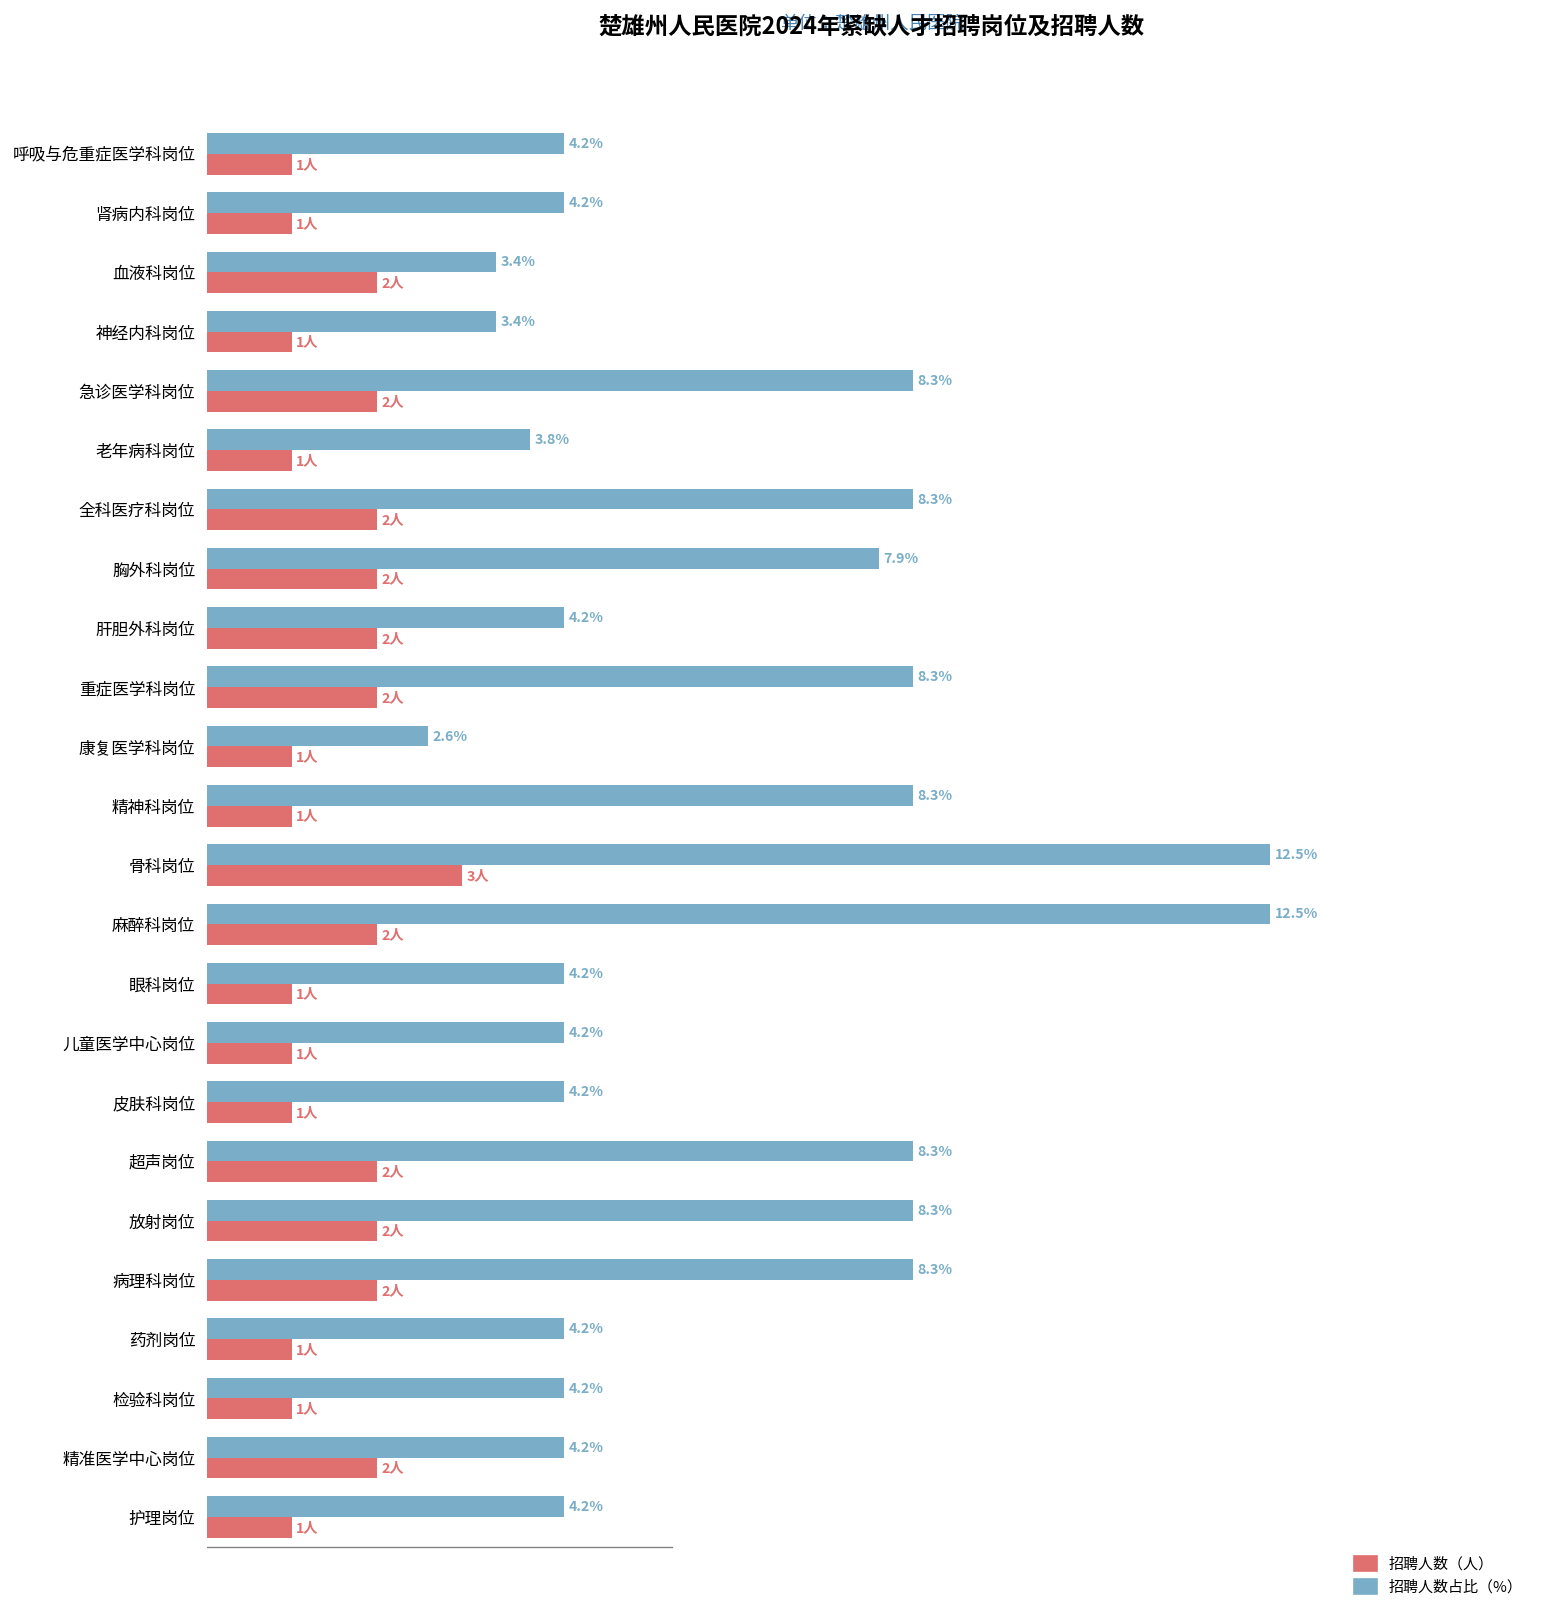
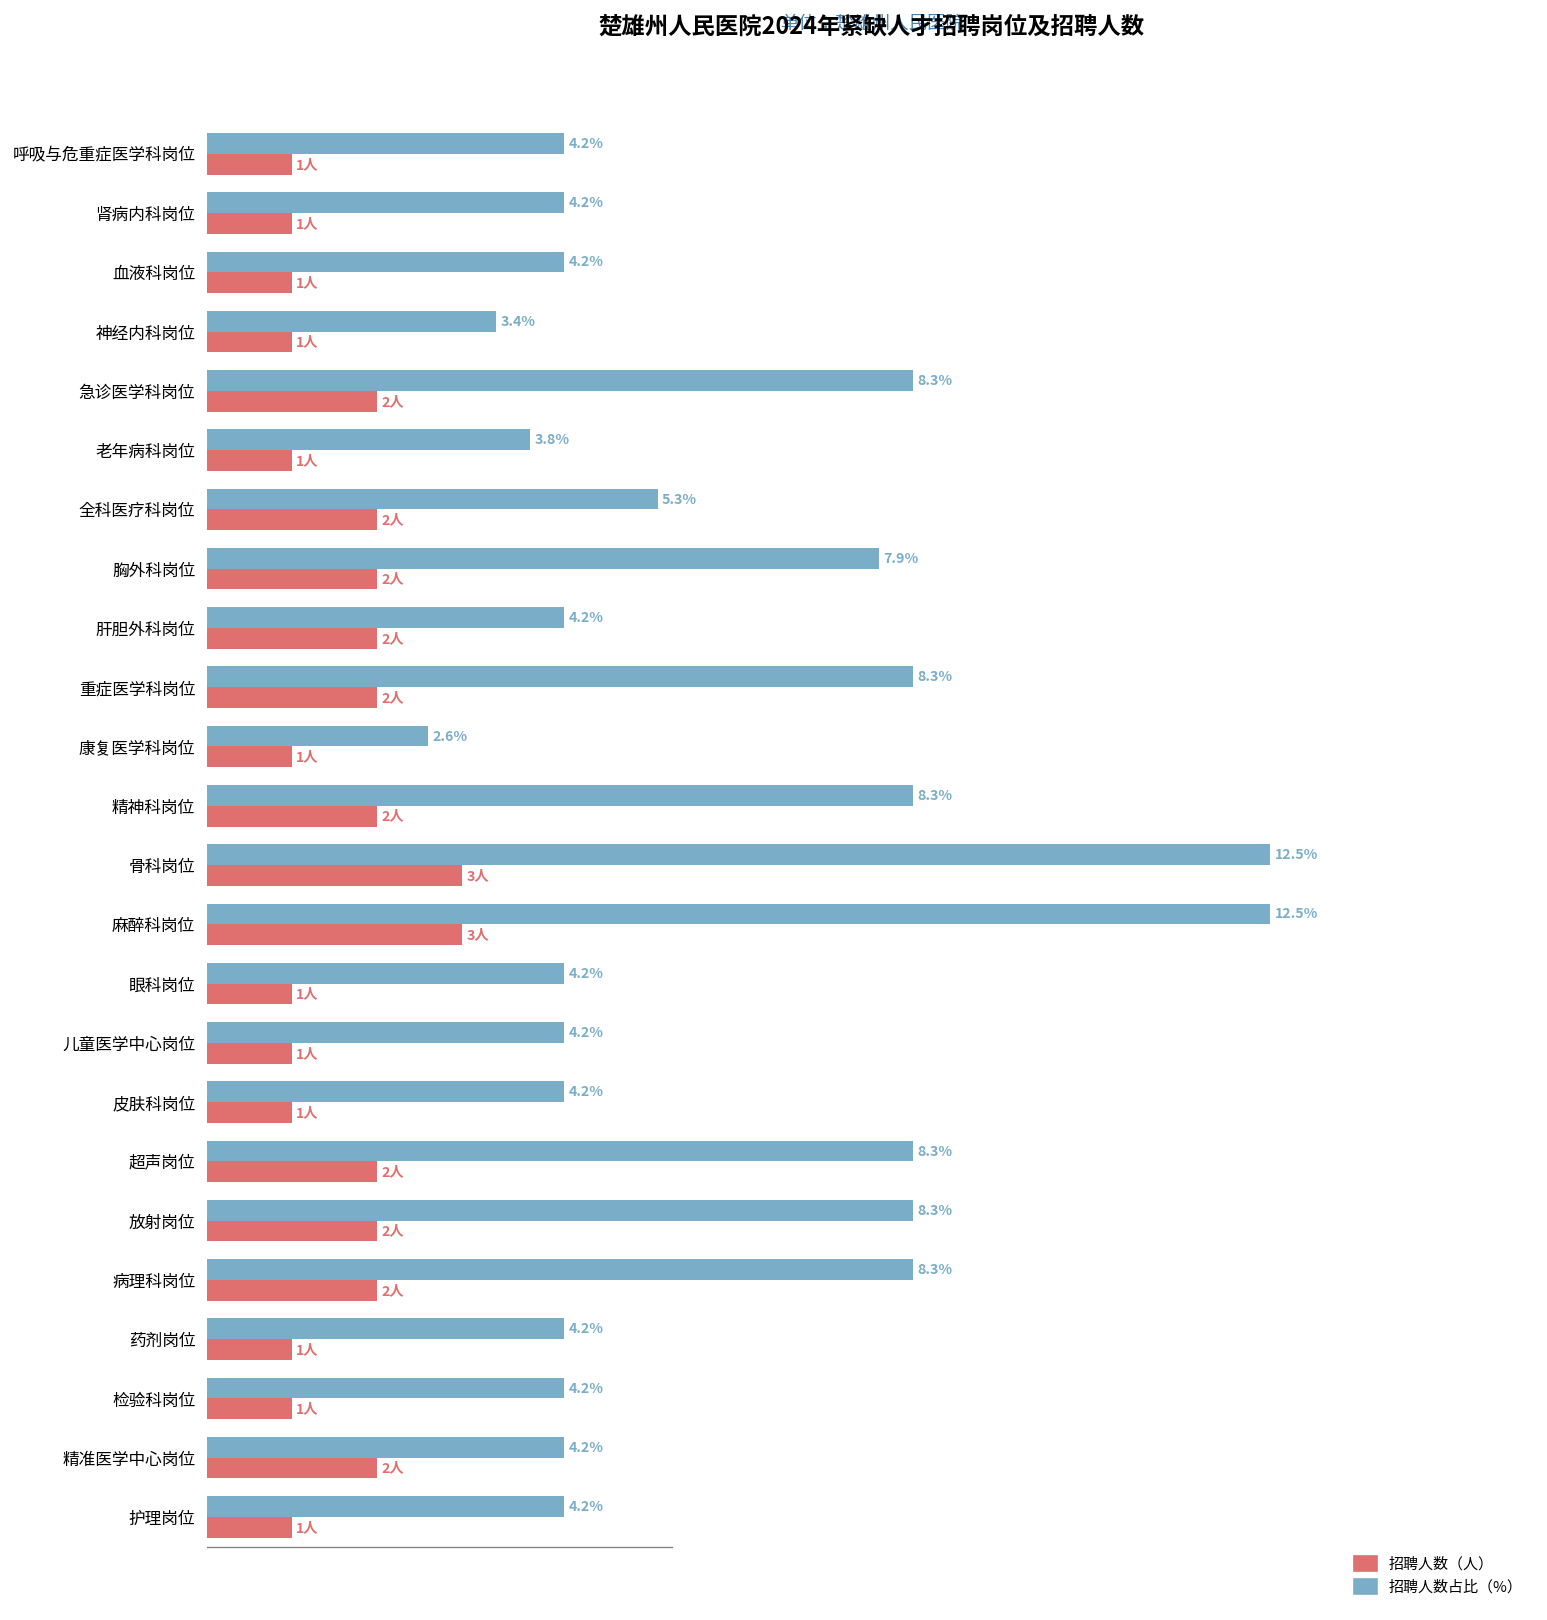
  {
    "招聘人数（人）": {
      "呼吸与危重症医学科岗位": "1人",
      "肾病内科岗位": "1人",
-     "血液科岗位": "2人",
+     "血液科岗位": "1人",
      "神经内科岗位": "1人",
      "急诊医学科岗位": "2人",
      "老年病科岗位": "1人",
      "全科医疗科岗位": "2人",
      "胸外科岗位": "2人",
      "肝胆外科岗位": "2人",
      "重症医学科岗位": "2人",
      "康复医学科岗位": "1人",
-     "精神科岗位": "1人",
+     "精神科岗位": "2人",
      "骨科岗位": "3人",
-     "麻醉科岗位": "2人",
+     "麻醉科岗位": "3人",
      "眼科岗位": "1人",
      "儿童医学中心岗位": "1人",
      "皮肤科岗位": "1人",
      "超声岗位": "2人",
      "放射岗位": "2人",
      "病理科岗位": "2人",
      "药剂岗位": "1人",
      "检验科岗位": "1人",
      "精准医学中心岗位": "2人",
      "护理岗位": "1人"
    },
    "招聘人数占比（%）": {
      "呼吸与危重症医学科岗位": "4.2%",
      "肾病内科岗位": "4.2%",
-     "血液科岗位": "3.4%",
+     "血液科岗位": "4.2%",
      "神经内科岗位": "3.4%",
      "急诊医学科岗位": "8.3%",
      "老年病科岗位": "3.8%",
-     "全科医疗科岗位": "8.3%",
+     "全科医疗科岗位": "5.3%",
      "胸外科岗位": "7.9%",
      "肝胆外科岗位": "4.2%",
      "重症医学科岗位": "8.3%",
      "康复医学科岗位": "2.6%",
      "精神科岗位": "8.3%",
      "骨科岗位": "12.5%",
      "麻醉科岗位": "12.5%",
      "眼科岗位": "4.2%",
      "儿童医学中心岗位": "4.2%",
      "皮肤科岗位": "4.2%",
      "超声岗位": "8.3%",
      "放射岗位": "8.3%",
      "病理科岗位": "8.3%",
      "药剂岗位": "4.2%",
      "检验科岗位": "4.2%",
      "精准医学中心岗位": "4.2%",
      "护理岗位": "4.2%"
    }
  }
